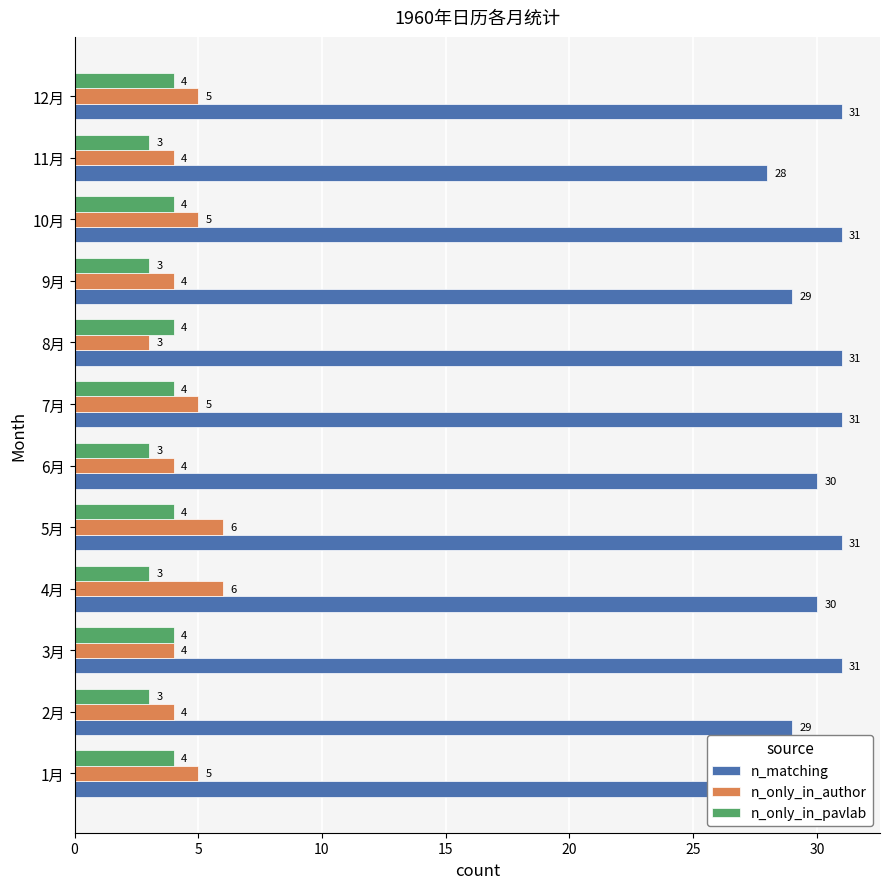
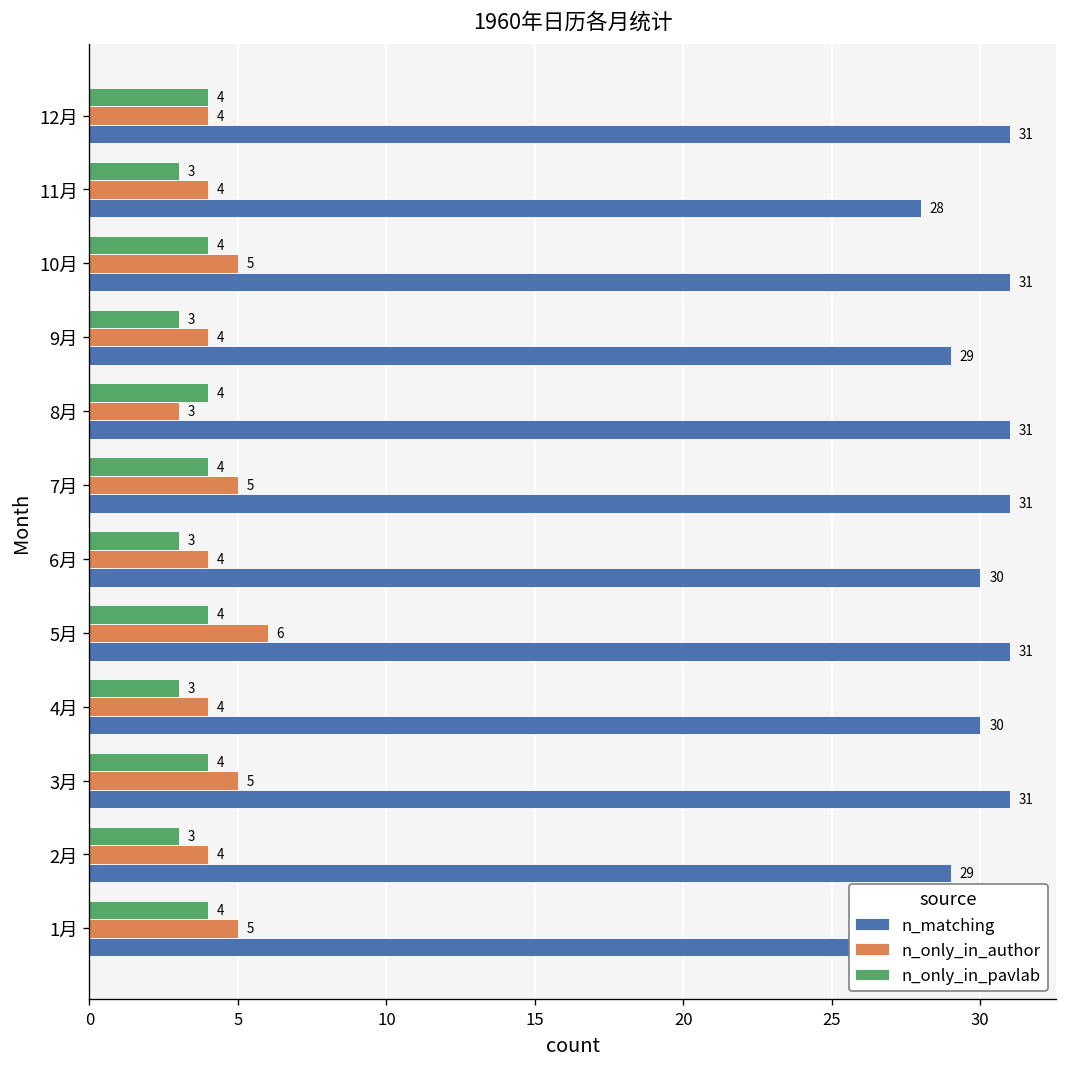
  {
    "n_matching": {
      "12月": 31,
      "11月": 28,
      "10月": 31,
      "9月": 29,
      "8月": 31,
      "7月": 31,
      "6月": 30,
      "5月": 31,
      "4月": 30,
      "3月": 31,
      "2月": 29
    },
    "n_only_in_author": {
-     "12月": 5,
+     "12月": 4,
      "11月": 4,
      "10月": 5,
      "9月": 4,
      "8月": 3,
      "7月": 5,
      "6月": 4,
      "5月": 6,
-     "4月": 6,
-     "3月": 4,
+     "4月": 4,
+     "3月": 5,
      "2月": 4,
      "1月": 5
    },
    "n_only_in_pavlab": {
      "12月": 4,
      "11月": 3,
      "10月": 4,
      "9月": 3,
      "8月": 4,
      "7月": 4,
      "6月": 3,
      "5月": 4,
      "4月": 3,
      "3月": 4,
      "2月": 3,
      "1月": 4
    }
  }
